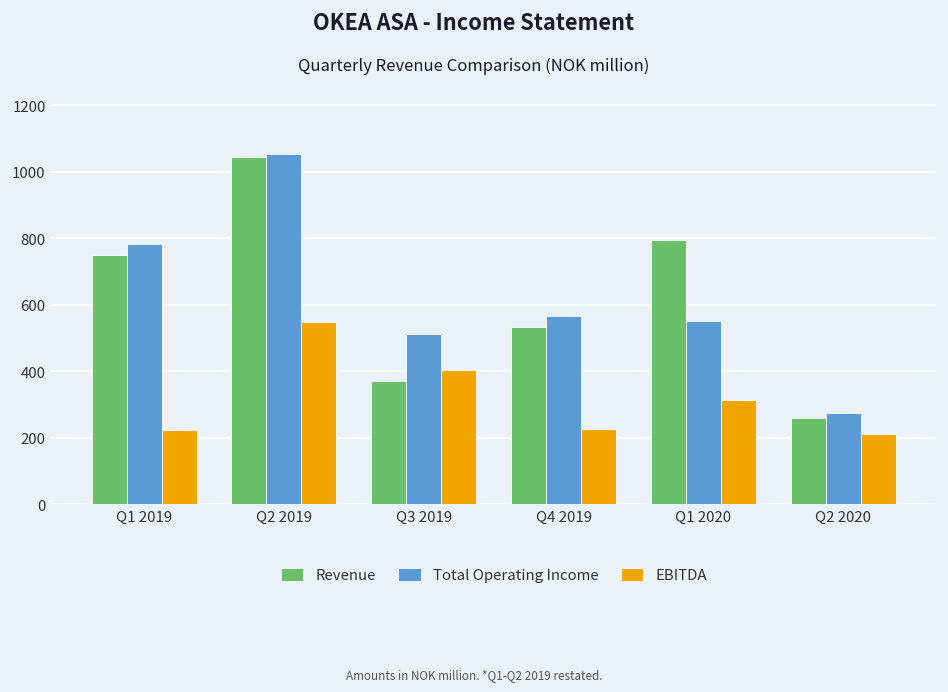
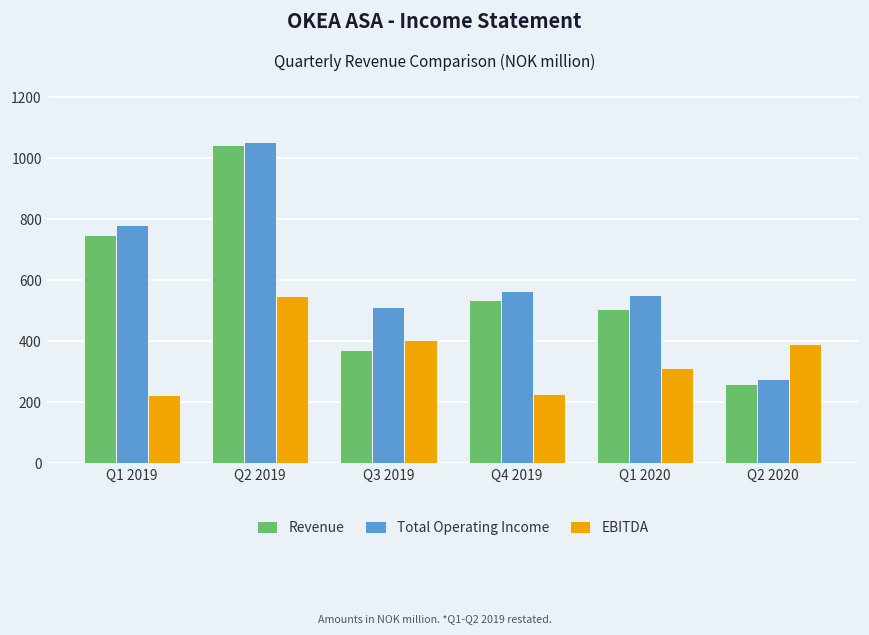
  {
    "Revenue": {
      "Q1 2019": 750,
      "Q2 2019": 1040,
      "Q3 2019": 370,
      "Q4 2019": 530,
-     "Q1 2020": 790,
+     "Q1 2020": 500,
      "Q2 2020": 260
    },
    "Total Operating Income": {
      "Q1 2019": 780,
      "Q2 2019": 1050,
      "Q3 2019": 510,
      "Q4 2019": 560,
      "Q1 2020": 550,
      "Q2 2020": 270
    },
    "EBITDA": {
      "Q1 2019": 220,
      "Q2 2019": 550,
      "Q3 2019": 400,
      "Q4 2019": 230,
      "Q1 2020": 310,
-     "Q2 2020": 210
+     "Q2 2020": 390
    }
  }
